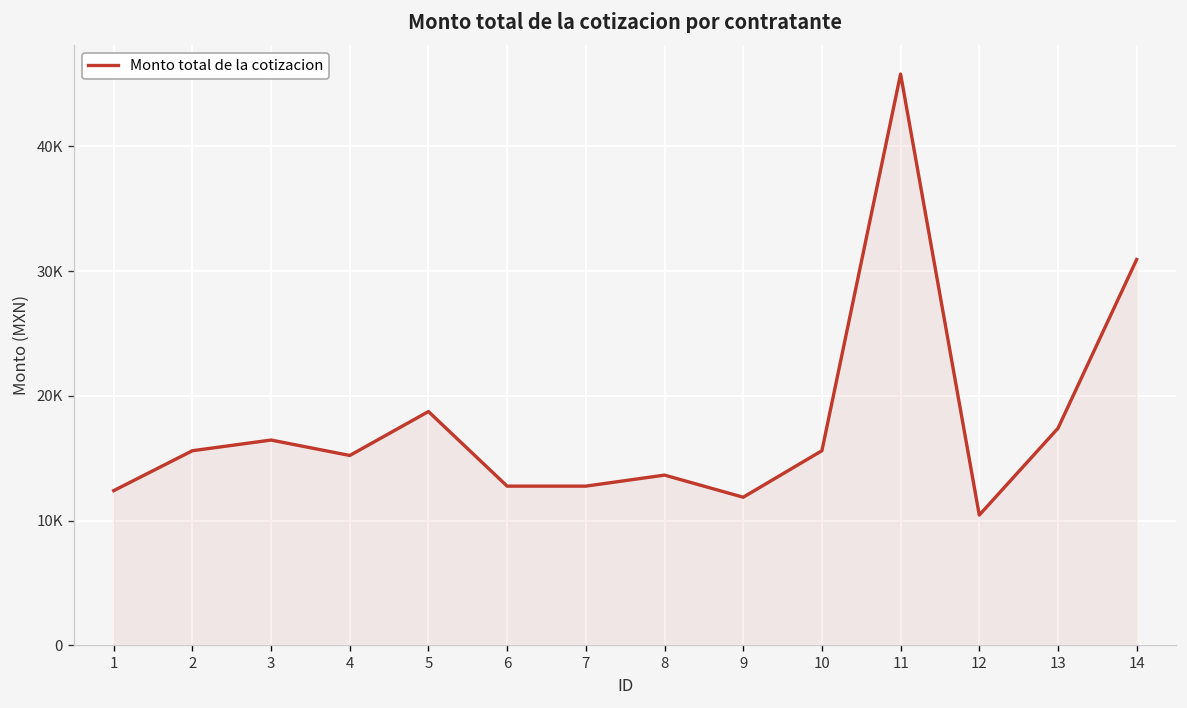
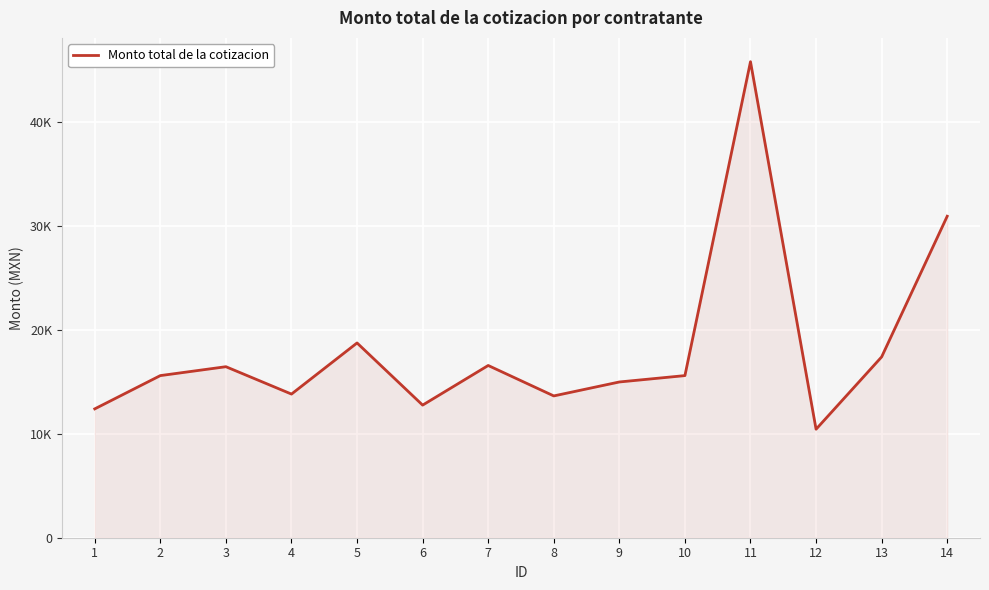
  {
    "1": 12400,
    "2": 15600,
    "3": 16500,
-   "4": 15200,
+   "4": 13800,
    "5": 18700,
    "6": 12800,
-   "7": 12800,
+   "7": 16600,
    "8": 13600,
-   "9": 11900,
+   "9": 15000,
    "10": 15600,
    "11": 45800,
    "12": 10400,
    "13": 17400,
    "14": 30900
  }
